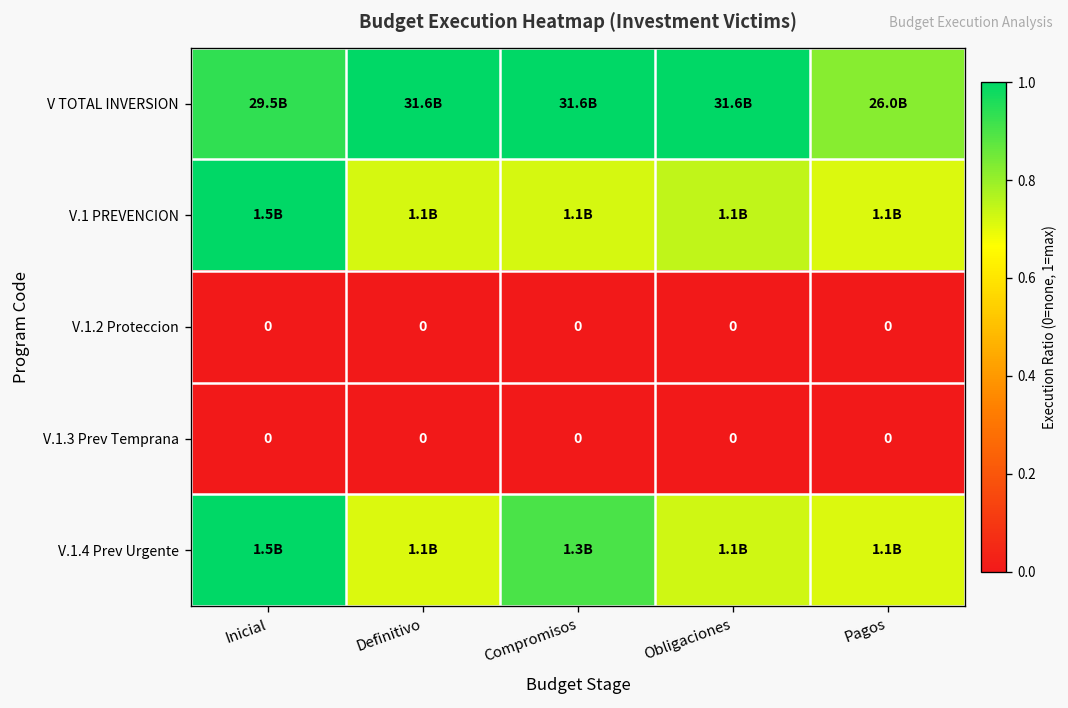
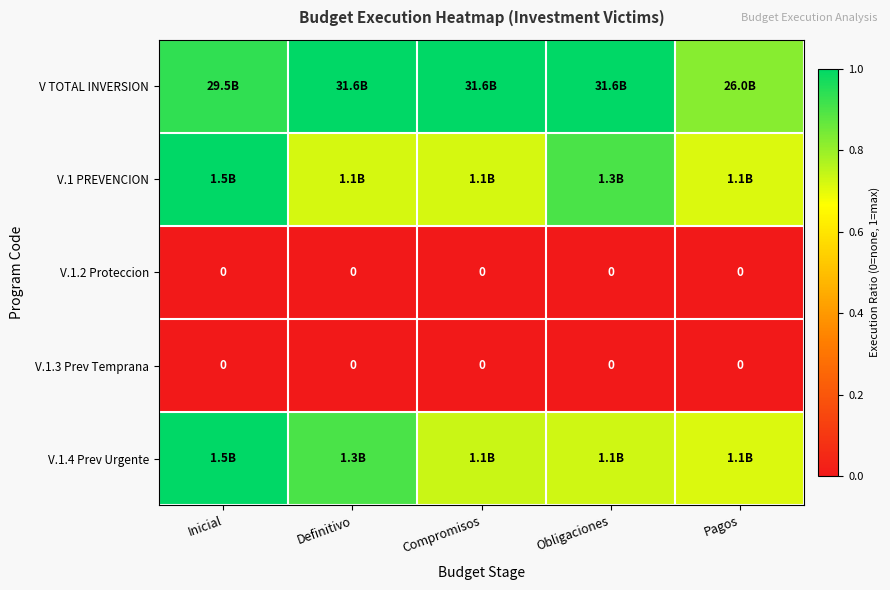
  {
    "V TOTAL INVERSION": {
      "Inicial": "29.5B",
      "Definitivo": "31.6B",
      "Compromisos": "31.6B",
      "Obligaciones": "31.6B",
      "Pagos": "26.0B"
    },
    "V.1 PREVENCION": {
      "Inicial": "1.5B",
      "Definitivo": "1.1B",
      "Compromisos": "1.1B",
-     "Obligaciones": "1.1B",
+     "Obligaciones": "1.3B",
      "Pagos": "1.1B"
    },
    "V.1.2 Proteccion": {
      "Inicial": "0",
      "Definitivo": "0",
      "Compromisos": "0",
      "Obligaciones": "0",
      "Pagos": "0"
    },
    "V.1.3 Prev Temprana": {
      "Inicial": "0",
      "Definitivo": "0",
      "Compromisos": "0",
      "Obligaciones": "0",
      "Pagos": "0"
    },
    "V.1.4 Prev Urgente": {
      "Inicial": "1.5B",
-     "Definitivo": "1.1B",
-     "Compromisos": "1.3B",
+     "Definitivo": "1.3B",
+     "Compromisos": "1.1B",
      "Obligaciones": "1.1B",
      "Pagos": "1.1B"
    }
  }
